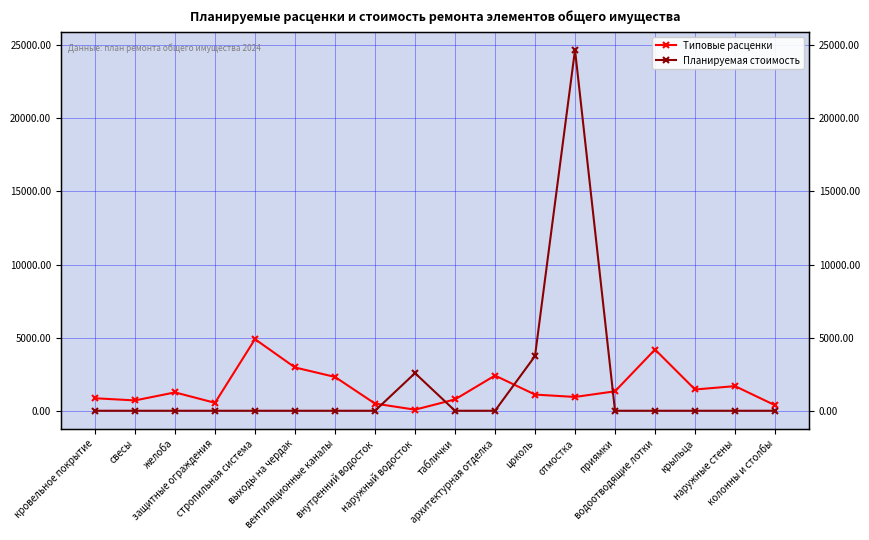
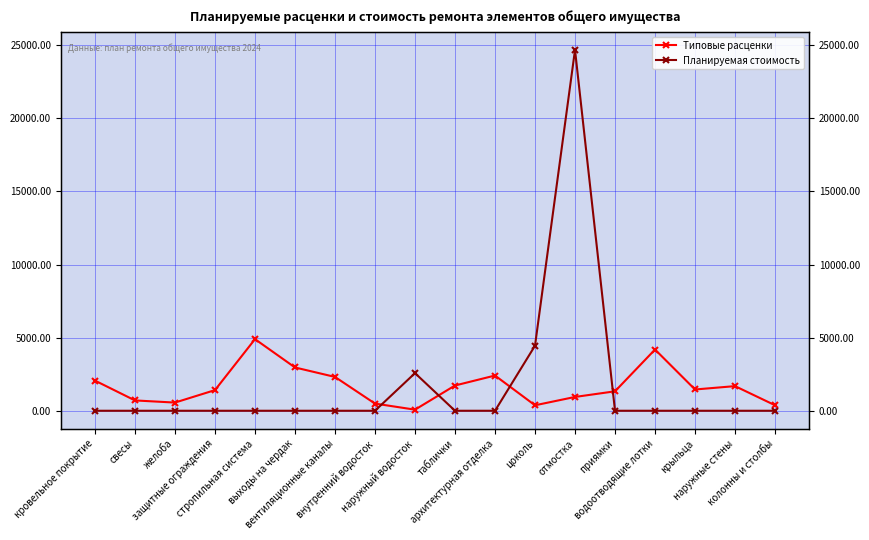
  {
    "Типовые расценки": {
-     "кровельное покрытие": 900,
+     "кровельное покрытие": 2100,
      "свесы": 700,
-     "желоба": 1300,
-     "защитные ограждения": 500,
+     "желоба": 600,
+     "защитные ограждения": 1400,
      "стропильная система": 4900,
      "выходы на чердак": 3000,
      "вентиляционные каналы": 2300,
      "внутренний водосток": 500,
      "наружный водосток": 100,
-     "таблички": 800,
+     "таблички": 1700,
      "архитектурная отделка": 2400,
-     "цоколь": 1100,
+     "цоколь": 400,
      "отмостка": 900,
      "приямки": 1300,
      "водоотводящие лотки": 4200,
      "крыльца": 1500,
      "наружные стены": 1700,
      "колонны и столбы": 400
    },
    "Планируемая стоимость": {
      "кровельное покрытие": 0,
      "свесы": 0,
      "желоба": 0,
      "защитные ограждения": 0,
      "стропильная система": 0,
      "выходы на чердак": 0,
      "вентиляционные каналы": 0,
      "внутренний водосток": 0,
      "наружный водосток": 2600,
      "таблички": 0,
      "архитектурная отделка": 0,
-     "цоколь": 3700,
+     "цоколь": 4400,
      "отмостка": 24700,
      "приямки": 0,
      "водоотводящие лотки": 0,
      "крыльца": 0,
      "наружные стены": 0,
      "колонны и столбы": 0
    }
  }
